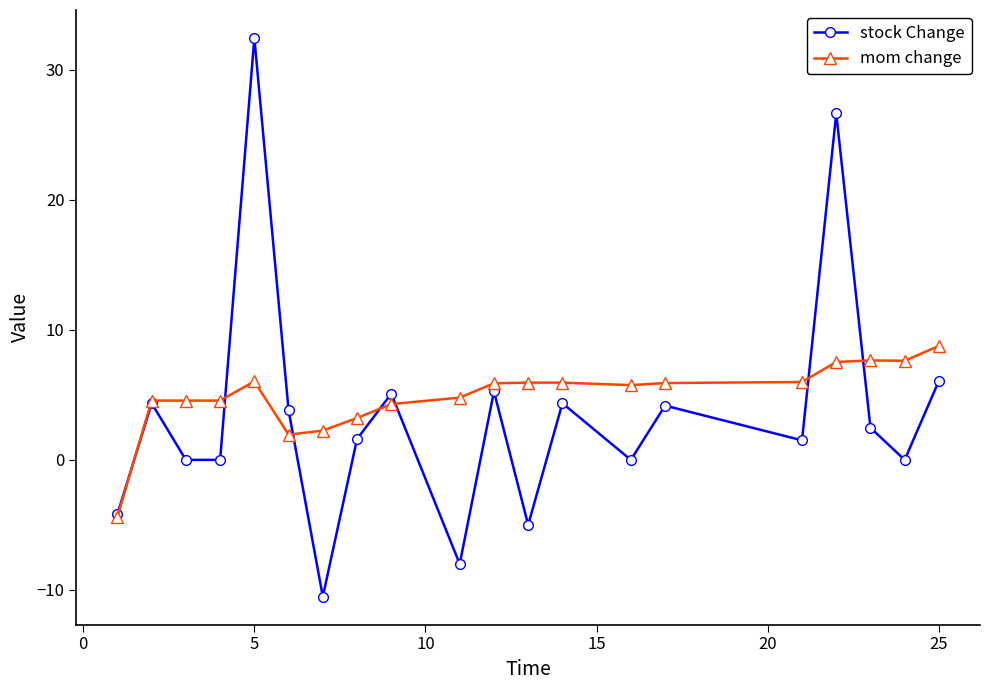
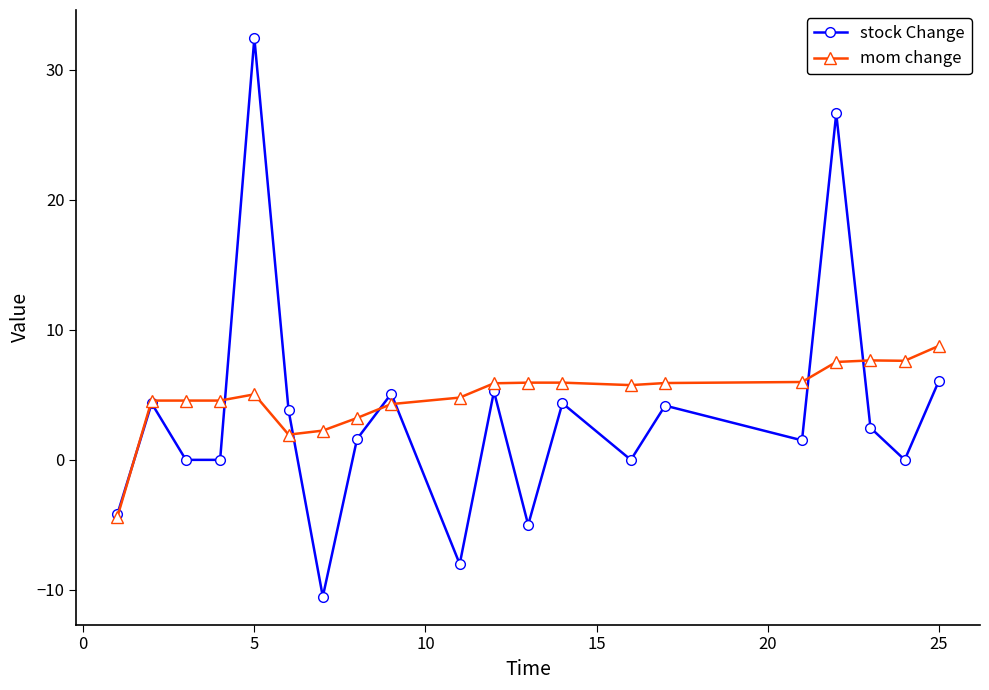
  {
    "stock Change": {
      "5": 32.5,
      "25": 6.1
    },
    "mom change": {
-     "5": 6.0,
+     "5": 5.0,
      "25": 8.8
    }
  }
